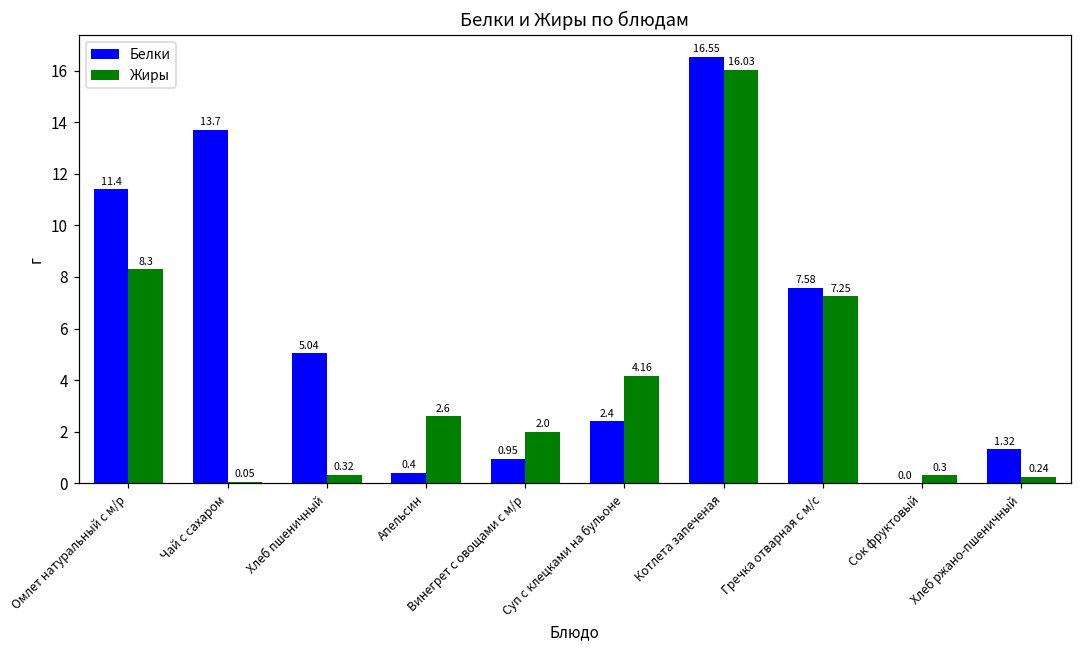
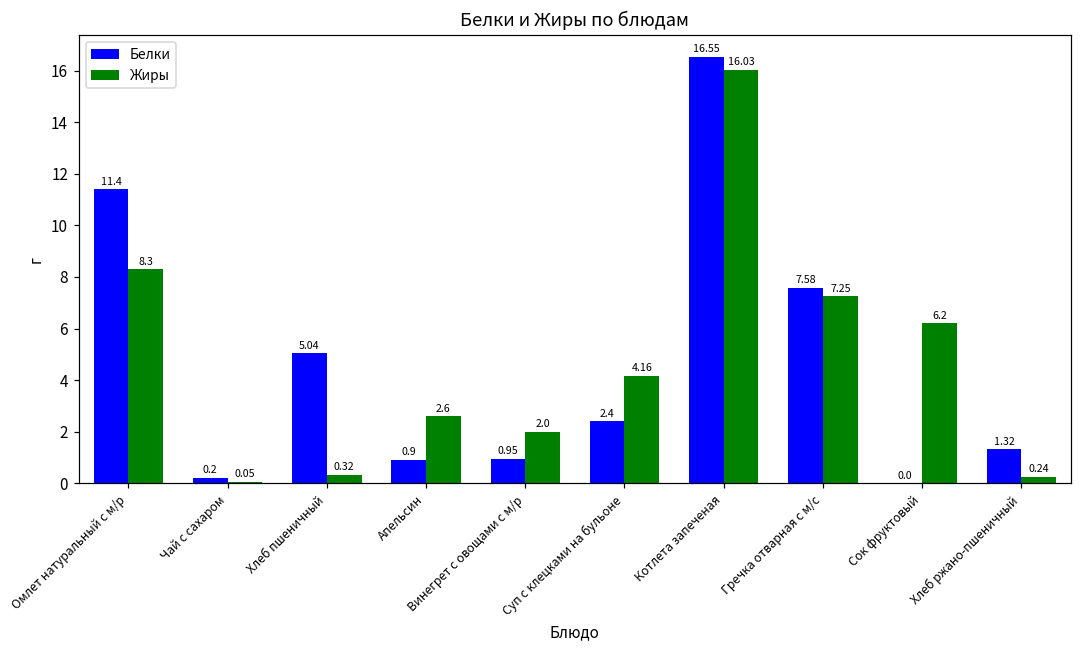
  {
    "Белки": {
      "Омлет натуральный с м/р": 11.4,
-     "Чай с сахаром": 13.7,
+     "Чай с сахаром": 0.2,
      "Хлеб пшеничный": 5.04,
-     "Апельсин": 0.4,
+     "Апельсин": 0.9,
      "Винегрет с овощами с м/р": 0.95,
      "Суп с клецками на бульоне": 2.4,
      "Котлета запеченая": 16.55,
      "Гречка отварная с м/с": 7.58,
      "Сок фруктовый": 0.0,
      "Хлеб ржано-пшеничный": 1.32
    },
    "Жиры": {
      "Омлет натуральный с м/р": 8.3,
      "Чай с сахаром": 0.05,
      "Хлеб пшеничный": 0.32,
      "Апельсин": 2.6,
      "Винегрет с овощами с м/р": 2.0,
      "Суп с клецками на бульоне": 4.16,
      "Котлета запеченая": 16.03,
      "Гречка отварная с м/с": 7.25,
-     "Сок фруктовый": 0.3,
+     "Сок фруктовый": 6.2,
      "Хлеб ржано-пшеничный": 0.24
    }
  }
